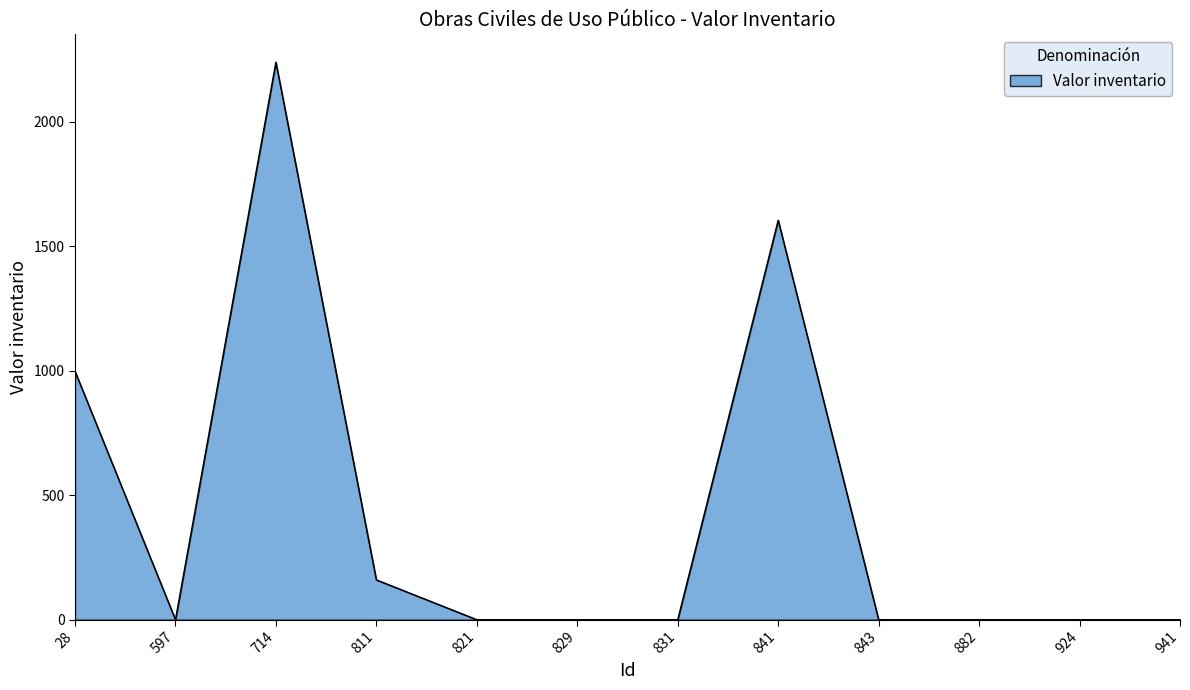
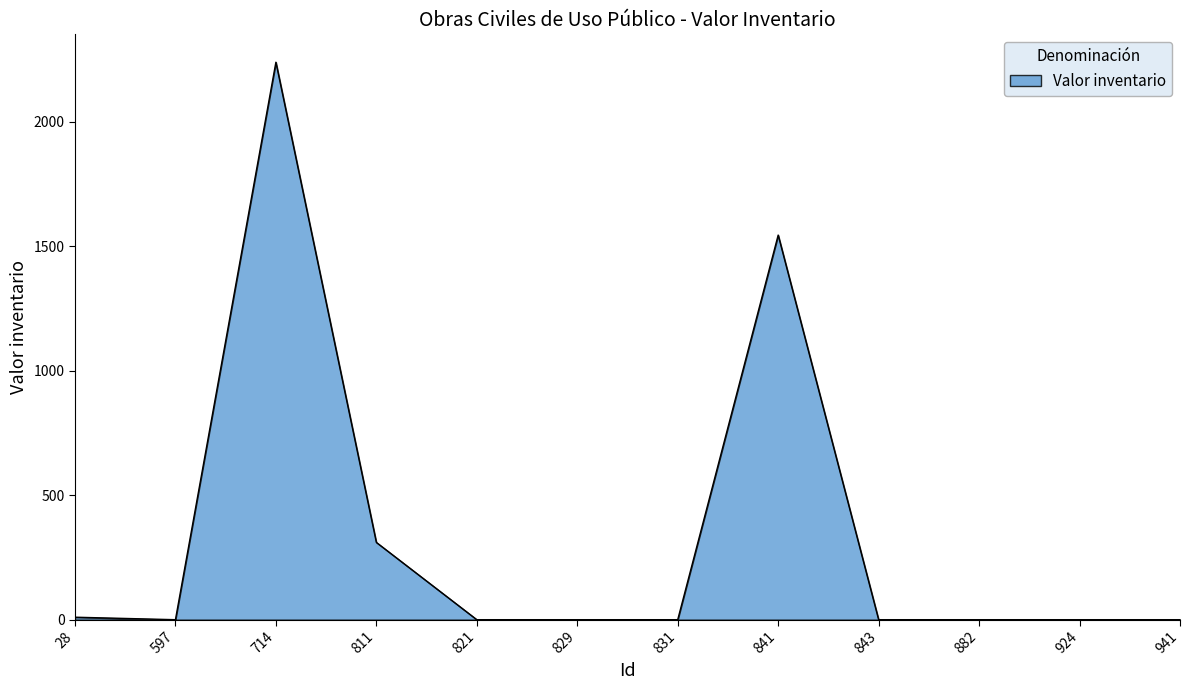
  {
-   "28": 1000,
+   "28": 10,
    "597": 0,
    "714": 2240,
-   "811": 160,
+   "811": 310,
    "821": 0,
    "829": 0,
    "831": 0,
-   "841": 1610,
+   "841": 1550,
    "843": 0,
    "882": 0,
    "924": 0,
    "941": 0
  }
